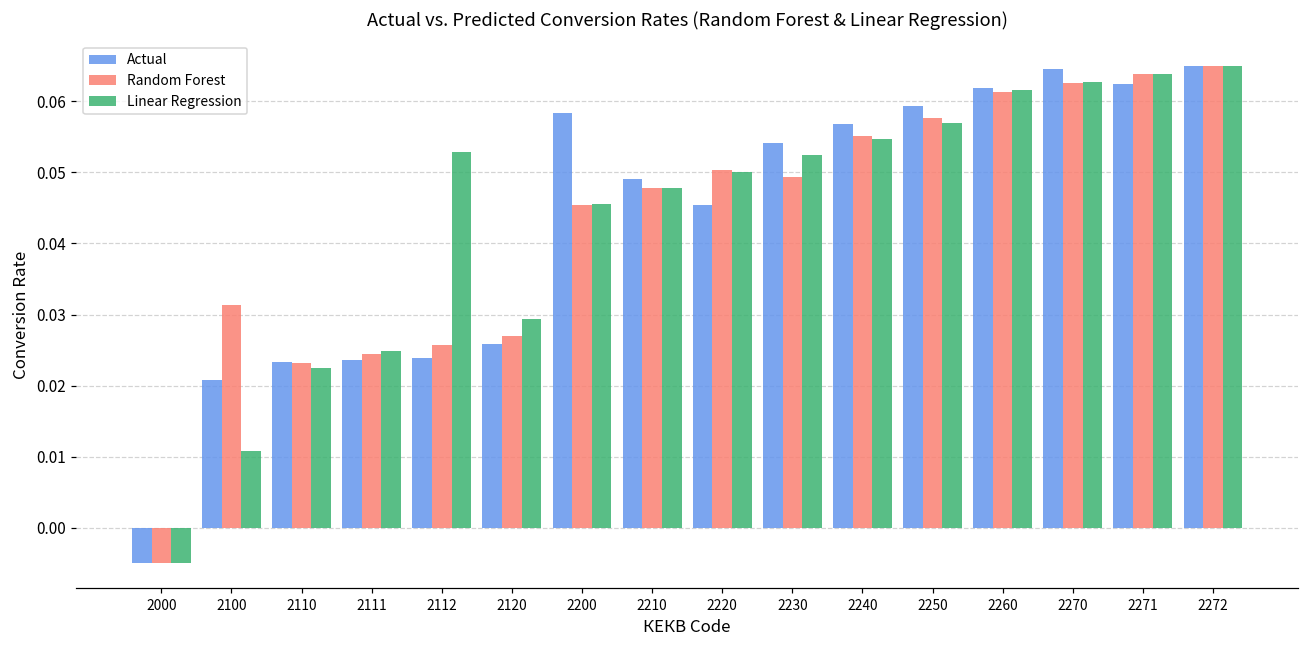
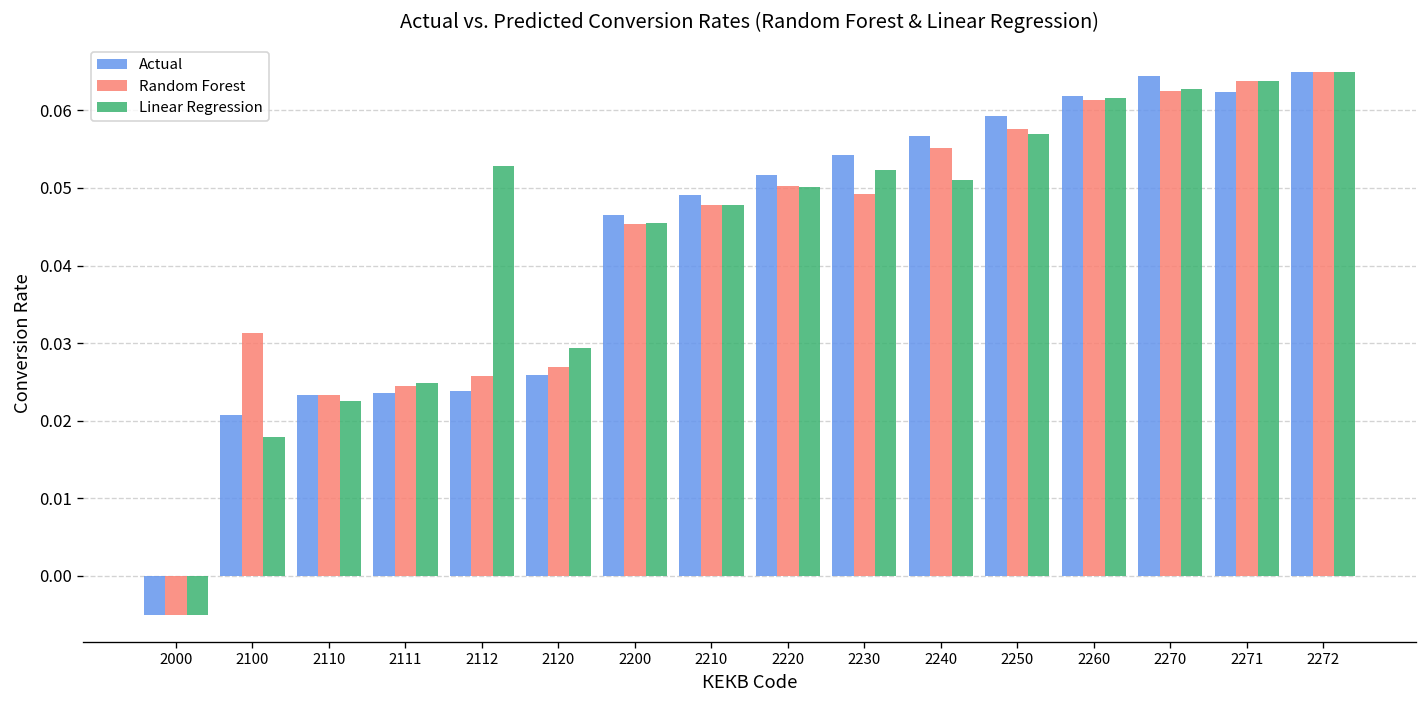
  {
    "Actual": {
      "2000": -0.005,
      "2100": 0.021,
      "2110": 0.023,
      "2111": 0.024,
      "2112": 0.024,
      "2120": 0.026,
-     "2200": 0.058,
+     "2200": 0.046,
      "2210": 0.049,
-     "2220": 0.045,
+     "2220": 0.052,
      "2230": 0.054,
      "2240": 0.057,
      "2250": 0.059,
      "2260": 0.062,
      "2270": 0.064,
      "2271": 0.062,
      "2272": 0.065
    },
    "Random Forest": {
      "2000": -0.005,
      "2100": 0.031,
      "2110": 0.023,
      "2111": 0.024,
      "2112": 0.026,
      "2120": 0.027,
      "2200": 0.045,
      "2210": 0.048,
      "2220": 0.050,
      "2230": 0.049,
      "2240": 0.055,
      "2250": 0.058,
      "2260": 0.061,
      "2270": 0.063,
      "2271": 0.064,
      "2272": 0.065
    },
    "Linear Regression": {
      "2000": -0.005,
-     "2100": 0.011,
+     "2100": 0.018,
      "2110": 0.023,
      "2111": 0.025,
      "2112": 0.053,
      "2120": 0.029,
      "2200": 0.045,
      "2210": 0.048,
      "2220": 0.050,
      "2230": 0.052,
-     "2240": 0.055,
+     "2240": 0.051,
      "2250": 0.057,
      "2260": 0.062,
      "2270": 0.063,
      "2271": 0.064,
      "2272": 0.065
    }
  }
